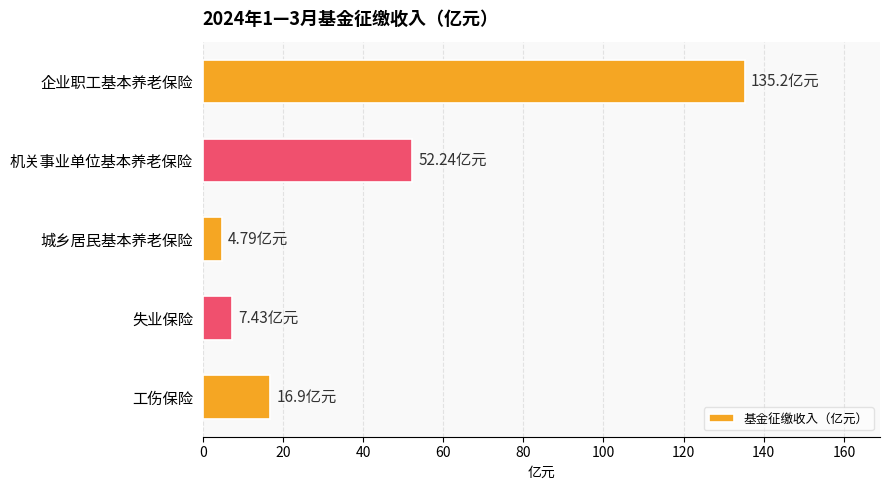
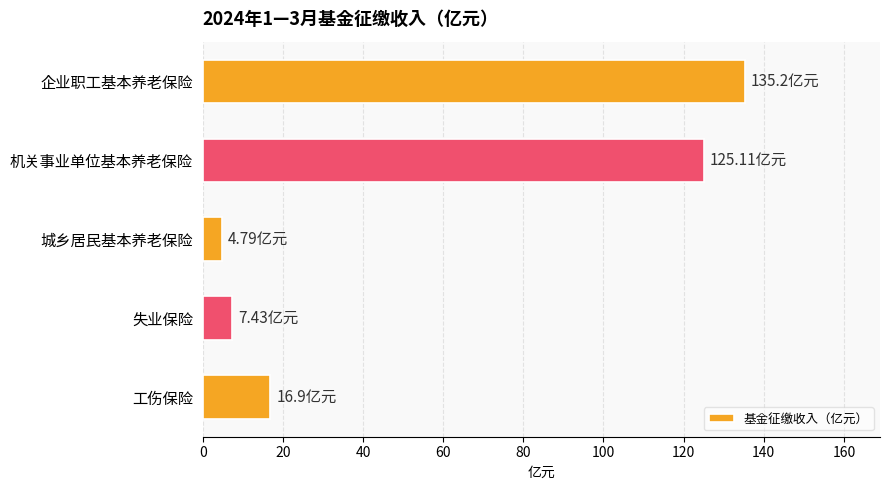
  {
    "企业职工基本养老保险": 135.2,
-   "机关事业单位基本养老保险": 52.24,
+   "机关事业单位基本养老保险": 125.11,
    "城乡居民基本养老保险": 4.79,
    "失业保险": 7.43,
    "工伤保险": 16.9
  }
